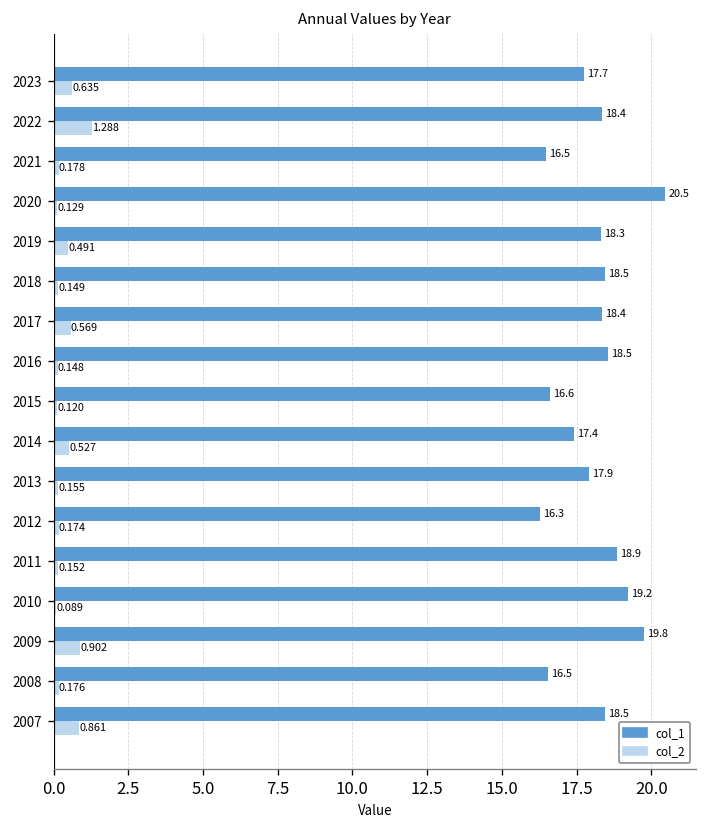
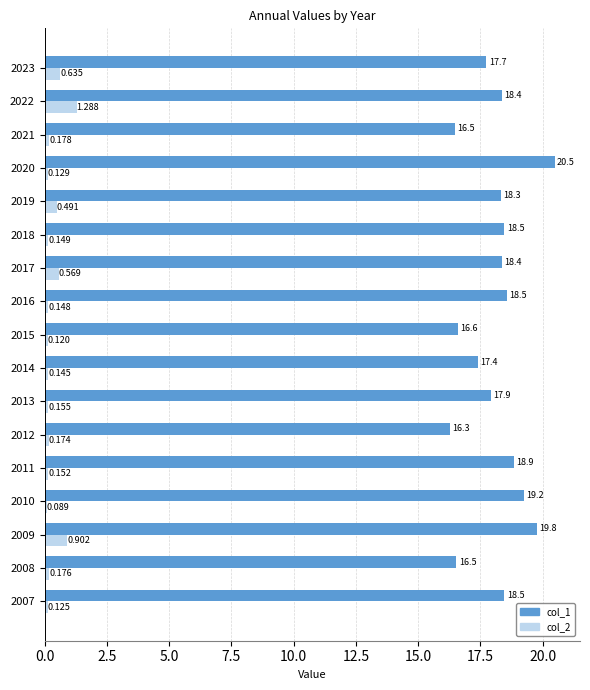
  {
    "col_1": {
      "2023": 17.7,
      "2022": 18.4,
      "2021": 16.5,
      "2020": 20.5,
      "2019": 18.3,
      "2018": 18.5,
      "2017": 18.4,
      "2016": 18.5,
      "2015": 16.6,
      "2014": 17.4,
      "2013": 17.9,
      "2012": 16.3,
      "2011": 18.9,
      "2010": 19.2,
      "2009": 19.8,
      "2008": 16.5,
      "2007": 18.5
    },
    "col_2": {
      "2023": 0.635,
      "2022": 1.288,
      "2021": 0.178,
      "2020": 0.129,
      "2019": 0.491,
      "2018": 0.149,
      "2017": 0.569,
      "2016": 0.148,
      "2015": 0.120,
-     "2014": 0.527,
+     "2014": 0.145,
      "2013": 0.155,
      "2012": 0.174,
      "2011": 0.152,
      "2010": 0.089,
      "2009": 0.902,
      "2008": 0.176,
-     "2007": 0.861
+     "2007": 0.125
    }
  }
